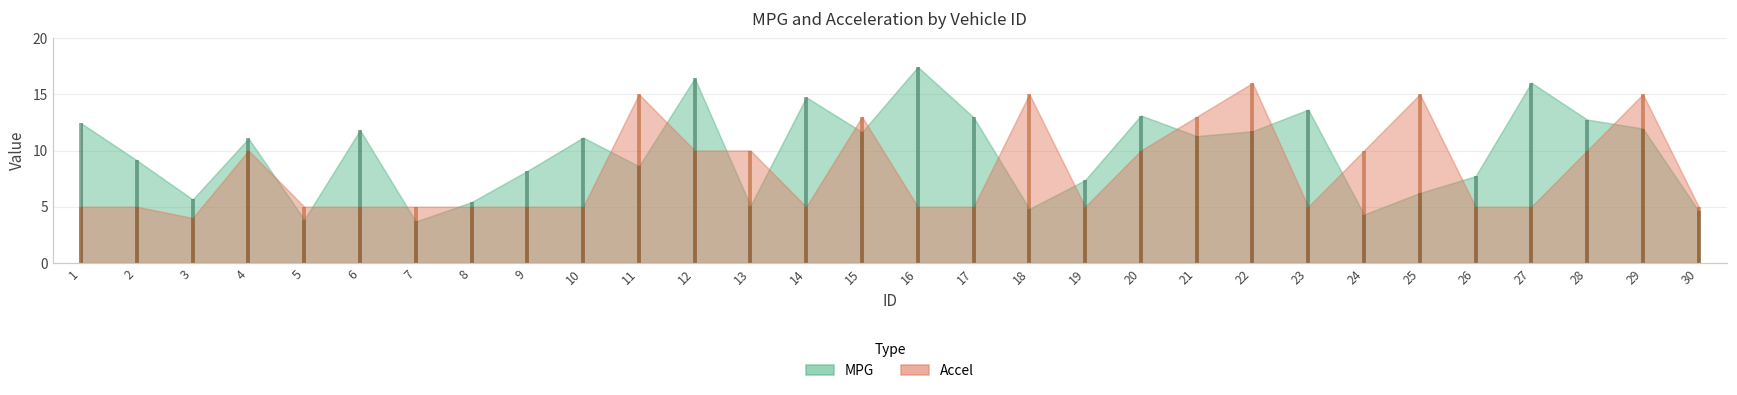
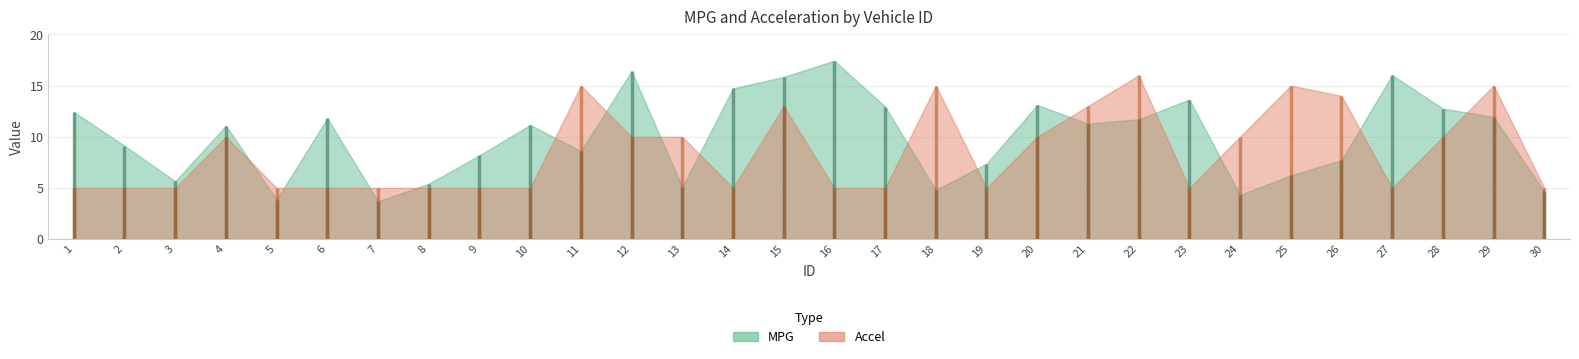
  {
    "MPG": {
      "1": 12.4,
      "2": 9.1,
      "3": 5.7,
      "4": 11.1,
      "5": 3.9,
      "6": 11.8,
      "7": 3.7,
      "8": 5.4,
      "9": 8.2,
      "10": 11.2,
      "11": 8.6,
      "12": 16.4,
      "13": 5.1,
      "14": 14.7,
-     "15": 11.6,
+     "15": 15.9,
      "16": 17.4,
      "17": 13.0,
      "18": 4.8,
      "19": 7.4,
      "20": 13.1,
      "21": 11.3,
      "22": 11.7,
      "23": 13.6,
      "24": 4.3,
      "25": 6.2,
      "26": 7.7,
      "27": 16.0,
      "28": 12.8,
      "29": 12.0,
      "30": 4.6
    },
    "Accel": {
      "1": 5,
      "2": 5,
-     "3": 4,
+     "3": 5,
      "4": 10,
      "5": 5,
      "6": 5,
      "7": 5,
      "8": 5,
      "9": 5,
      "10": 5,
      "11": 15,
      "12": 10,
      "13": 10,
      "14": 5,
      "15": 13,
      "16": 5,
      "17": 5,
      "18": 15,
      "19": 5,
      "20": 10,
      "21": 13,
      "22": 16,
      "23": 5,
      "24": 10,
      "25": 15,
-     "26": 5,
+     "26": 14,
      "27": 5,
      "28": 10,
      "29": 15,
      "30": 5
    }
  }
